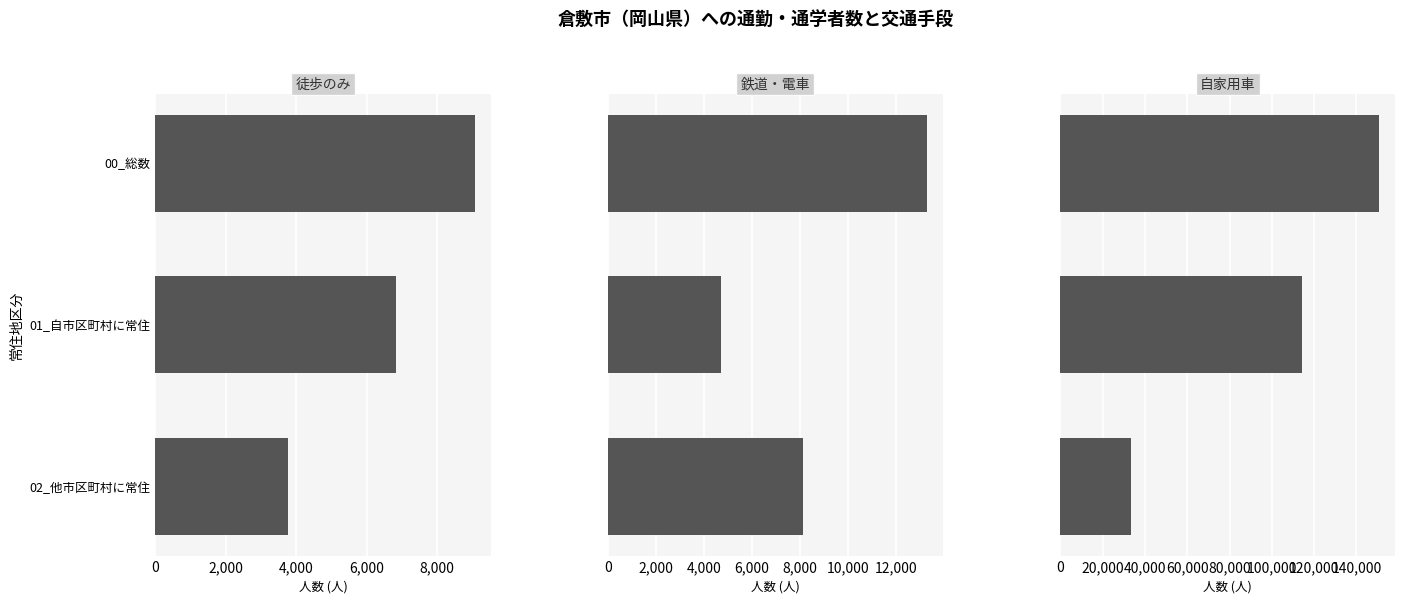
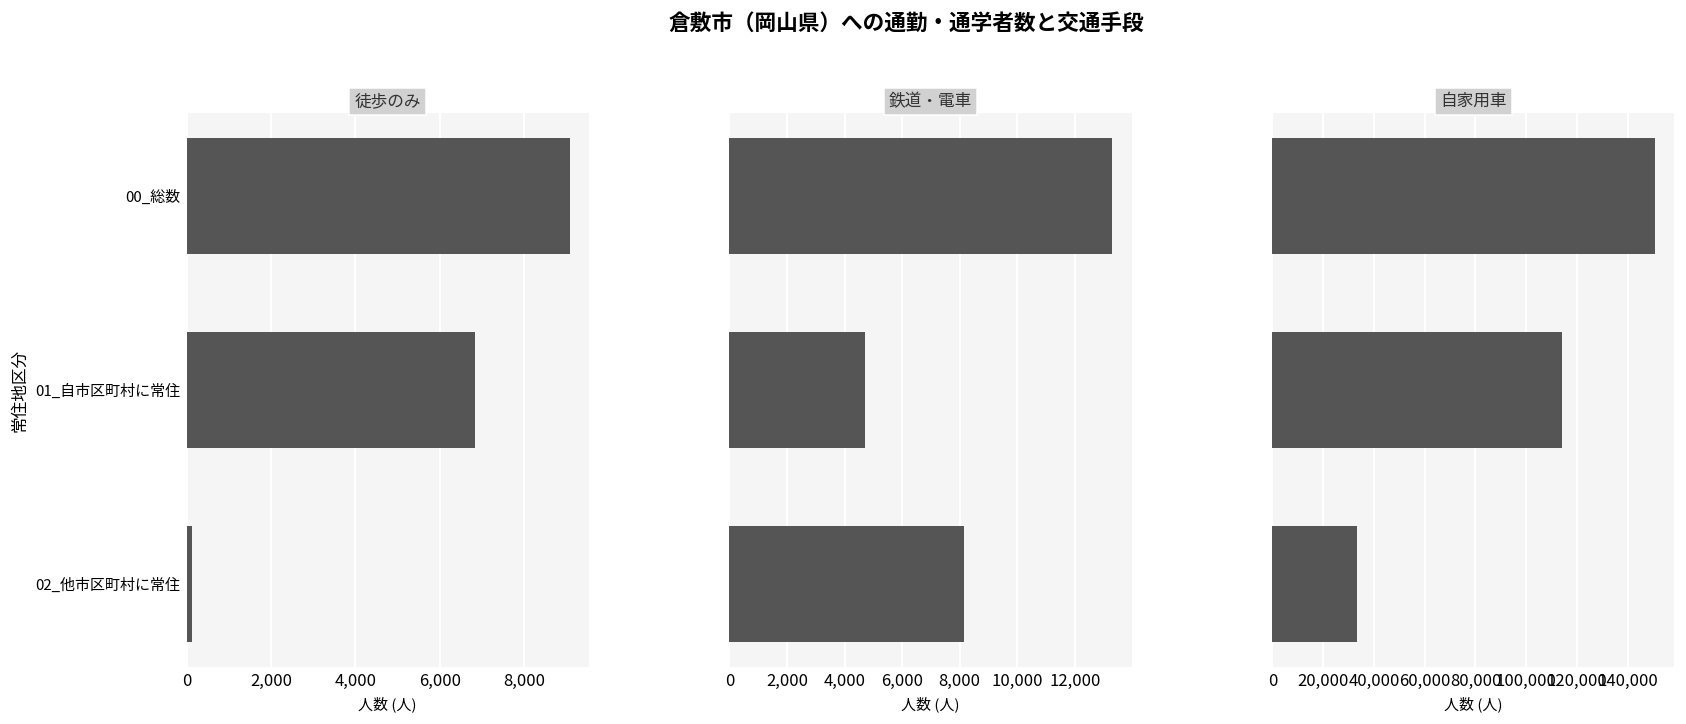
  {
    "徒歩のみ": {
      "00_総数": "9,100",
      "01_自市区町村に常住": "6,800",
-     "02_他市区町村に常住": "3,800"
+     "02_他市区町村に常住": "100"
    }
  }
